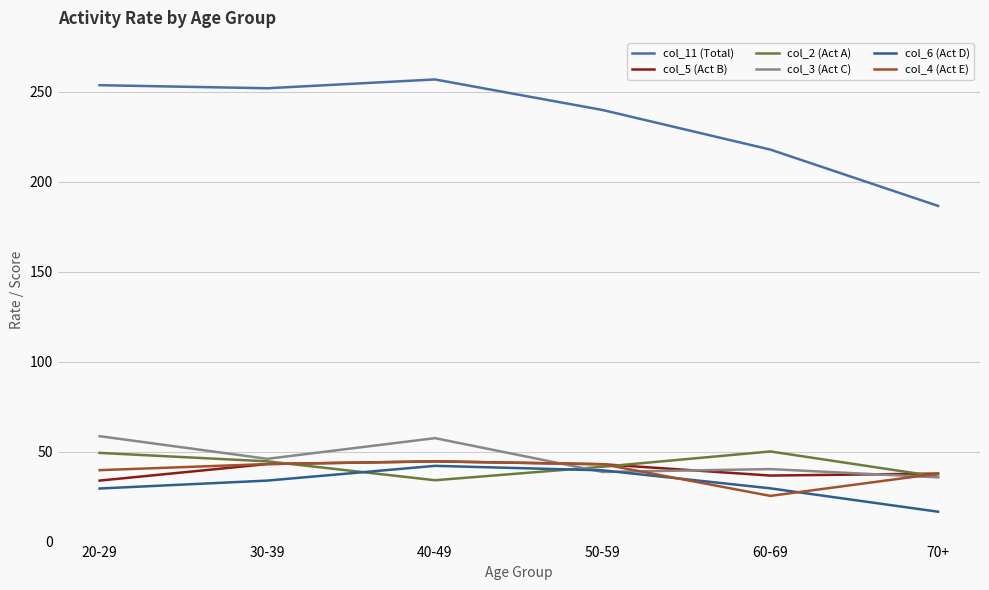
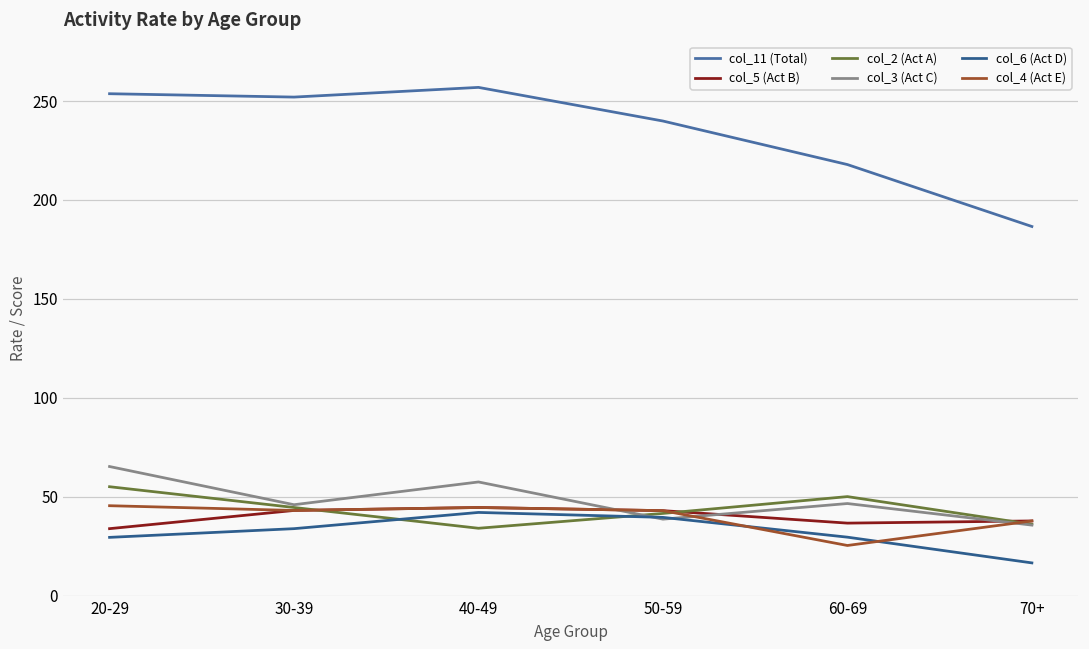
  {
    "col_5 (Act B)": {
      "20-29": 34,
      "60-69": 37
    },
    "col_2 (Act A)": {
-     "20-29": 49,
+     "20-29": 55,
      "30-39": 45,
      "40-49": 34,
      "60-69": 50
    },
    "col_3 (Act C)": {
-     "20-29": 59,
+     "20-29": 65,
      "30-39": 46,
      "40-49": 58,
-     "60-69": 40
+     "60-69": 47
    },
    "col_4 (Act E)": {
-     "20-29": 40,
+     "20-29": 46,
      "60-69": 25
    }
  }
